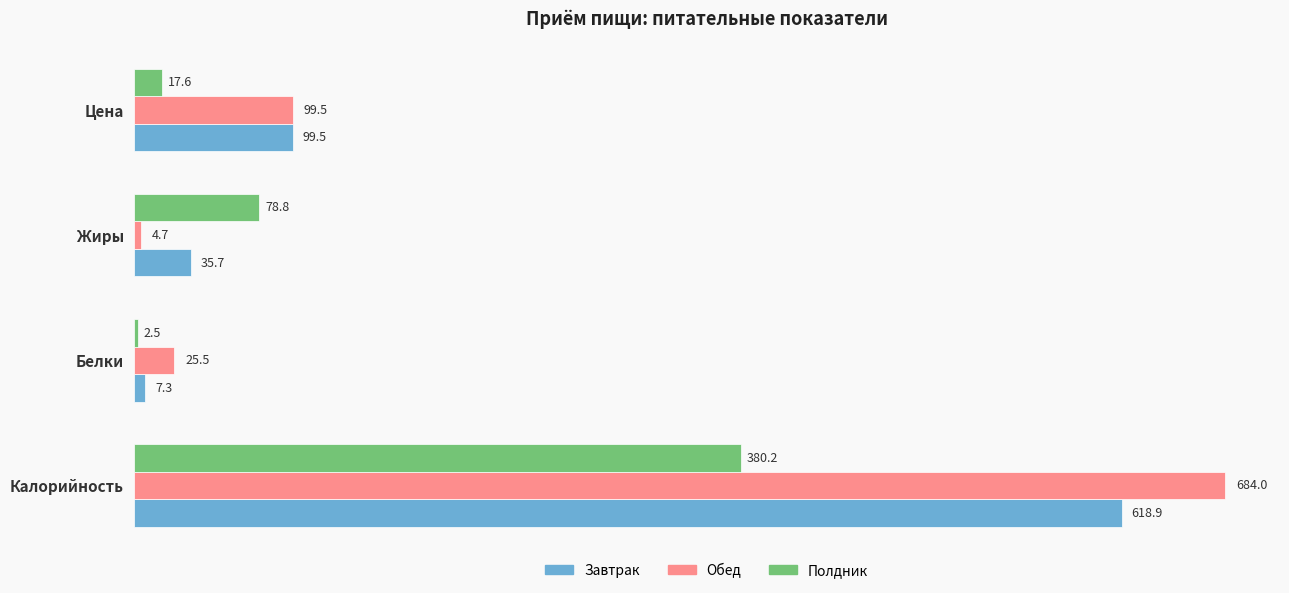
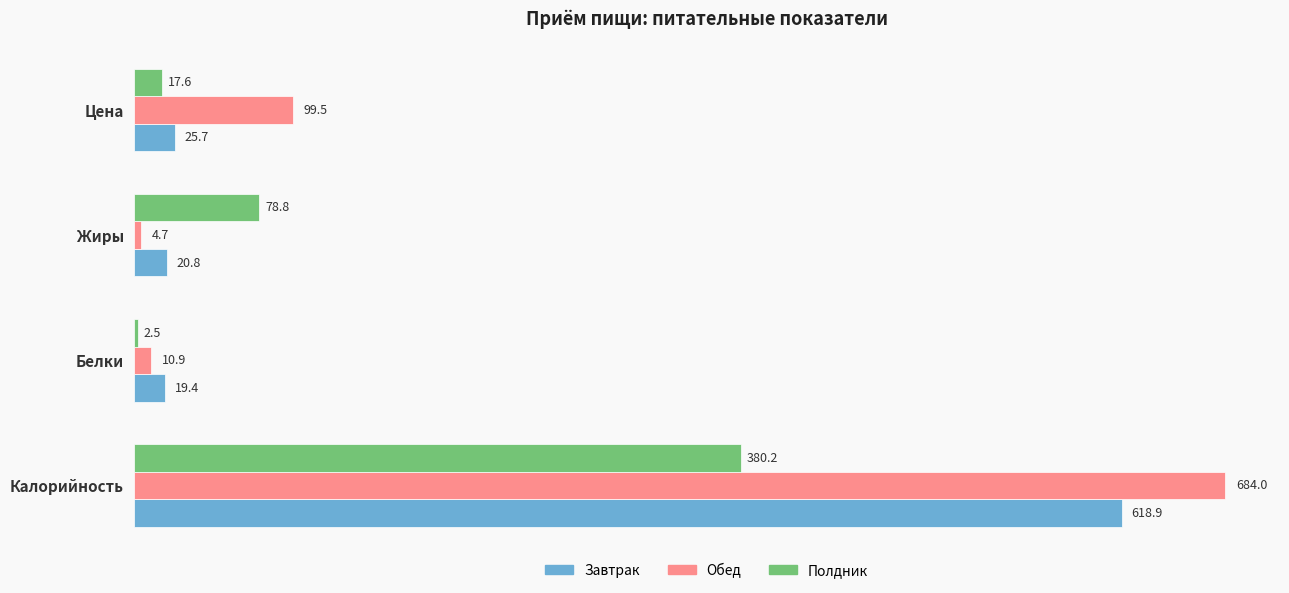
  {
    "Завтрак": {
-     "Цена": 99.5,
-     "Жиры": 35.7,
-     "Белки": 7.3,
+     "Цена": 25.7,
+     "Жиры": 20.8,
+     "Белки": 19.4,
      "Калорийность": 618.9
    },
    "Обед": {
      "Цена": 99.5,
      "Жиры": 4.7,
-     "Белки": 25.5,
+     "Белки": 10.9,
      "Калорийность": 684.0
    },
    "Полдник": {
      "Цена": 17.6,
      "Жиры": 78.8,
      "Белки": 2.5,
      "Калорийность": 380.2
    }
  }
